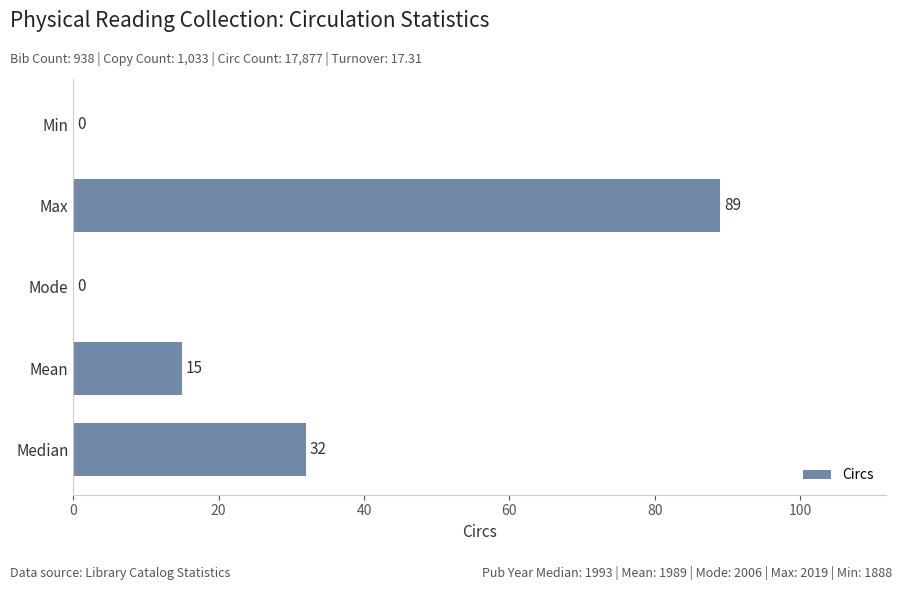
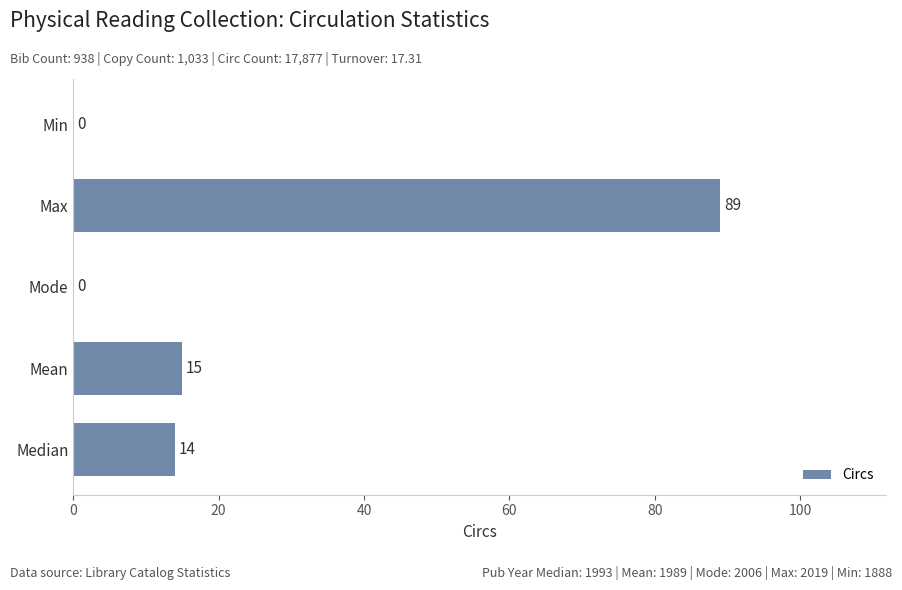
  {
    "Min": 0,
    "Max": 89,
    "Mode": 0,
    "Mean": 15,
-   "Median": 32
+   "Median": 14
  }
